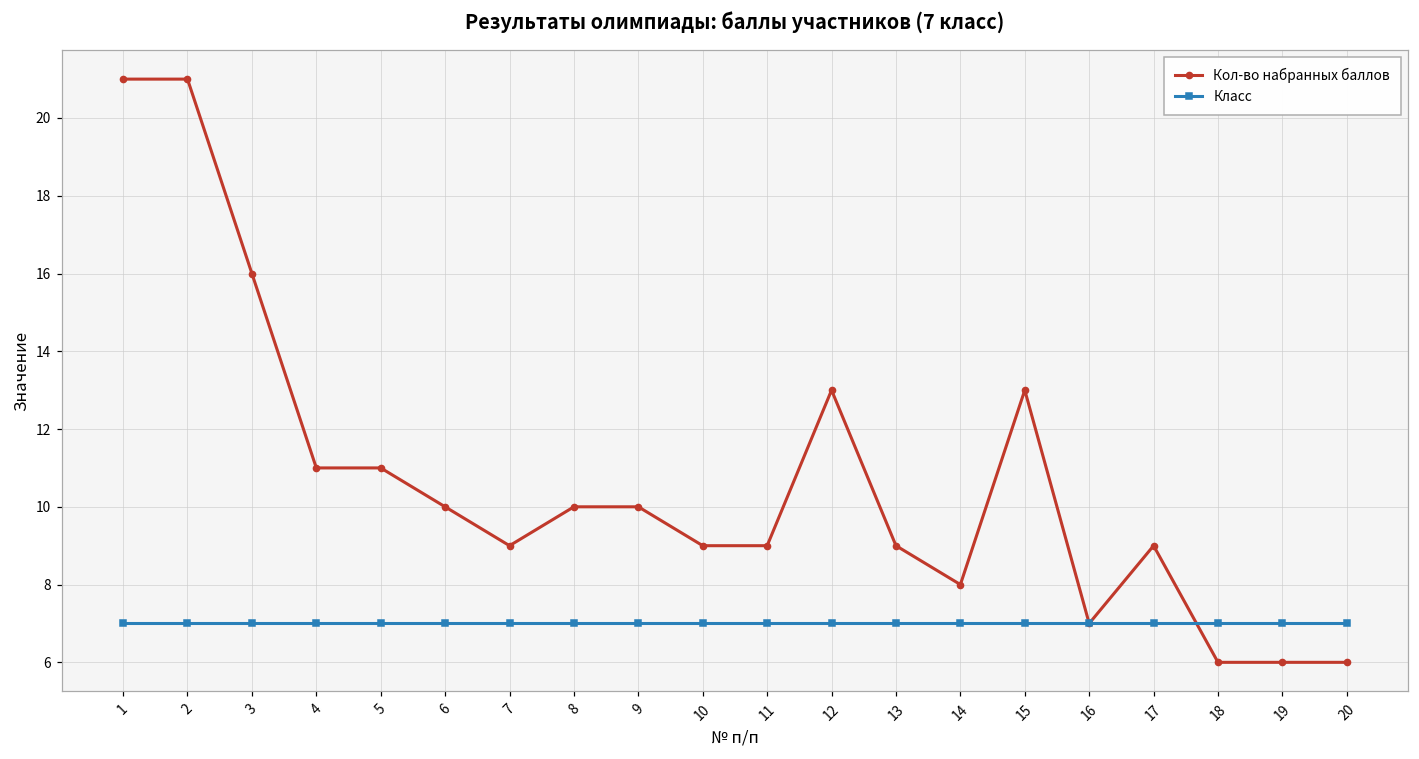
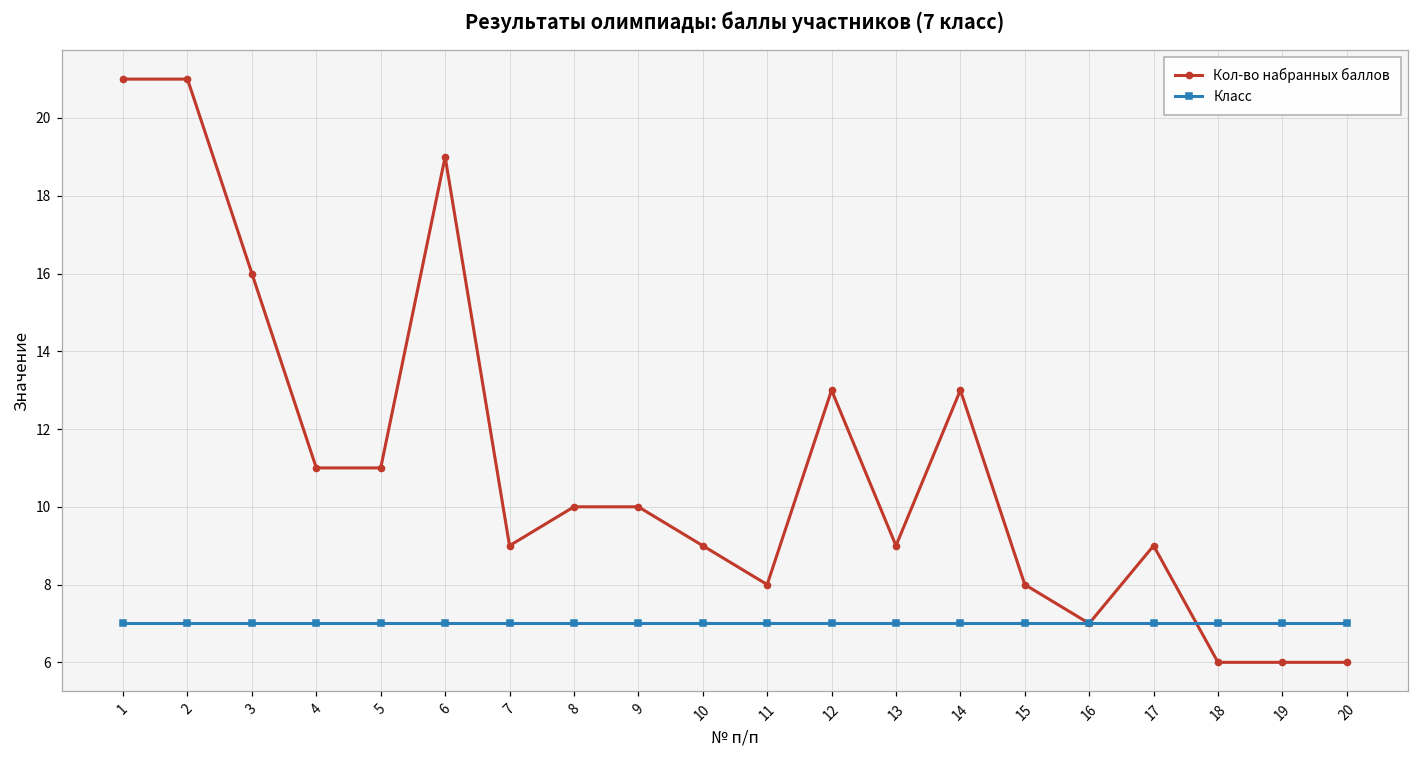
  {
    "Кол-во набранных баллов": {
      "1": 21,
      "2": 21,
      "3": 16,
      "4": 11,
      "5": 11,
-     "6": 10,
+     "6": 19,
      "7": 9,
      "8": 10,
      "9": 10,
      "10": 9,
-     "11": 9,
+     "11": 8,
      "12": 13,
      "13": 9,
-     "14": 8,
-     "15": 13,
+     "14": 13,
+     "15": 8,
      "17": 9,
      "18": 6,
      "19": 6,
      "20": 6
    },
    "Класс": {
      "1": 7,
      "2": 7,
      "3": 7,
      "4": 7,
      "5": 7,
      "6": 7,
      "7": 7,
      "8": 7,
      "9": 7,
      "10": 7,
      "11": 7,
      "12": 7,
      "13": 7,
      "14": 7,
      "15": 7,
      "17": 7,
      "18": 7,
      "19": 7,
      "20": 7
    }
  }
